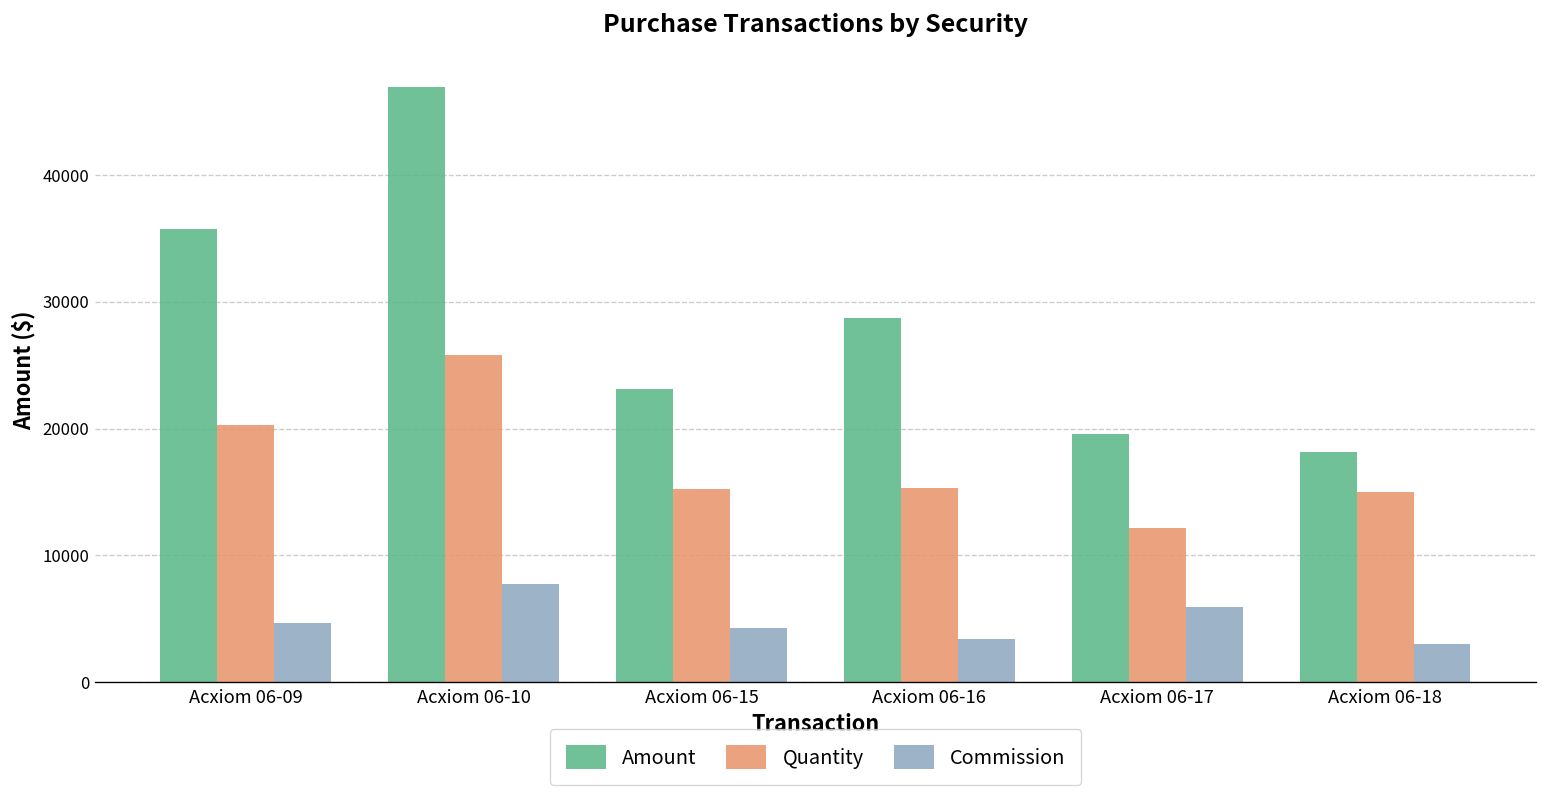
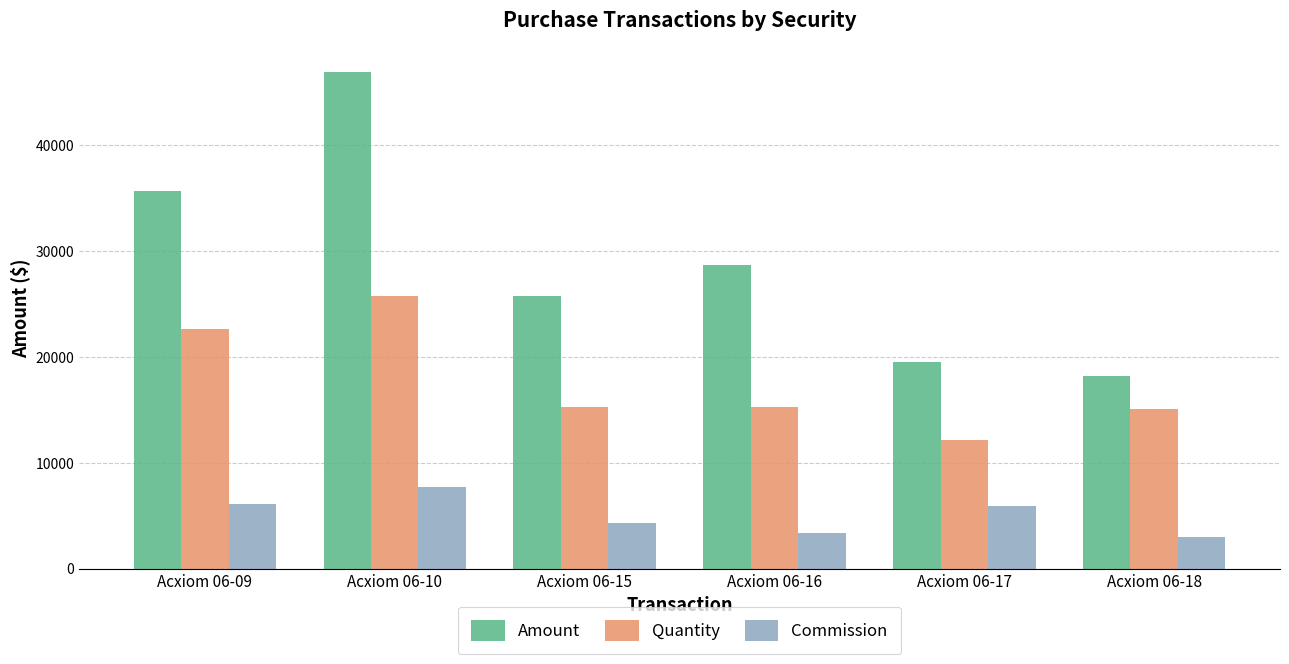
  {
    "Amount": {
      "Acxiom 06-09": 35700,
      "Acxiom 06-10": 46900,
-     "Acxiom 06-15": 23100,
+     "Acxiom 06-15": 25800,
      "Acxiom 06-16": 28700,
      "Acxiom 06-17": 19500,
      "Acxiom 06-18": 18200
    },
    "Quantity": {
-     "Acxiom 06-09": 20300,
+     "Acxiom 06-09": 22700,
      "Acxiom 06-10": 25800,
      "Acxiom 06-15": 15200,
      "Acxiom 06-16": 15300,
      "Acxiom 06-17": 12100,
      "Acxiom 06-18": 15000
    },
    "Commission": {
-     "Acxiom 06-09": 4700,
+     "Acxiom 06-09": 6100,
      "Acxiom 06-10": 7700,
      "Acxiom 06-15": 4300,
      "Acxiom 06-16": 3400,
      "Acxiom 06-17": 5900,
      "Acxiom 06-18": 3000
    }
  }
